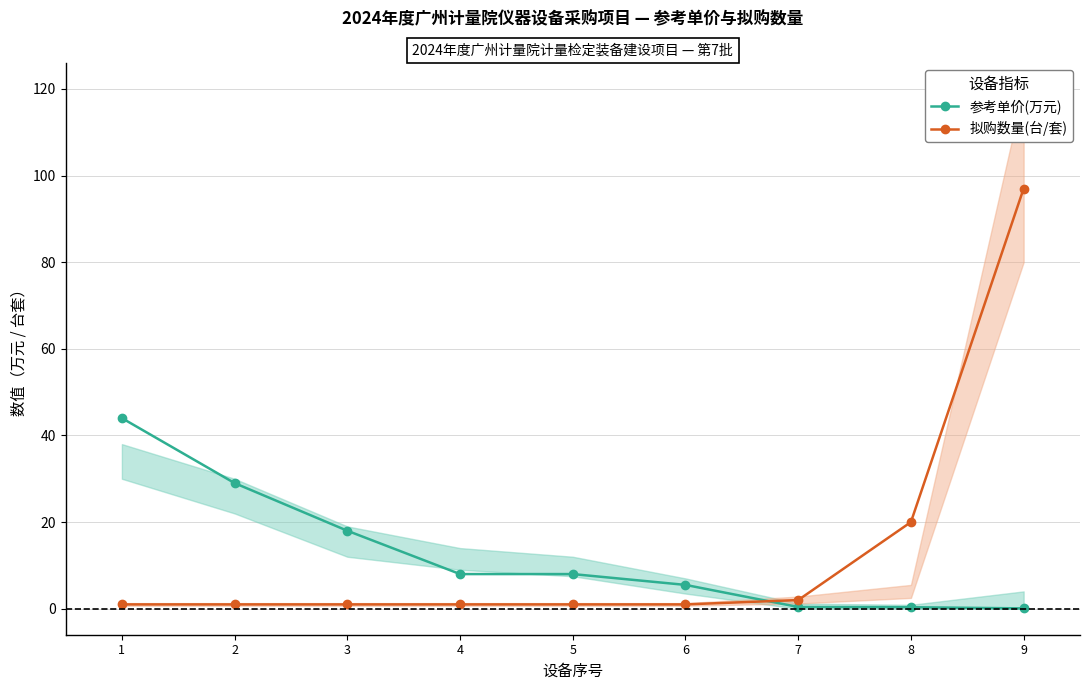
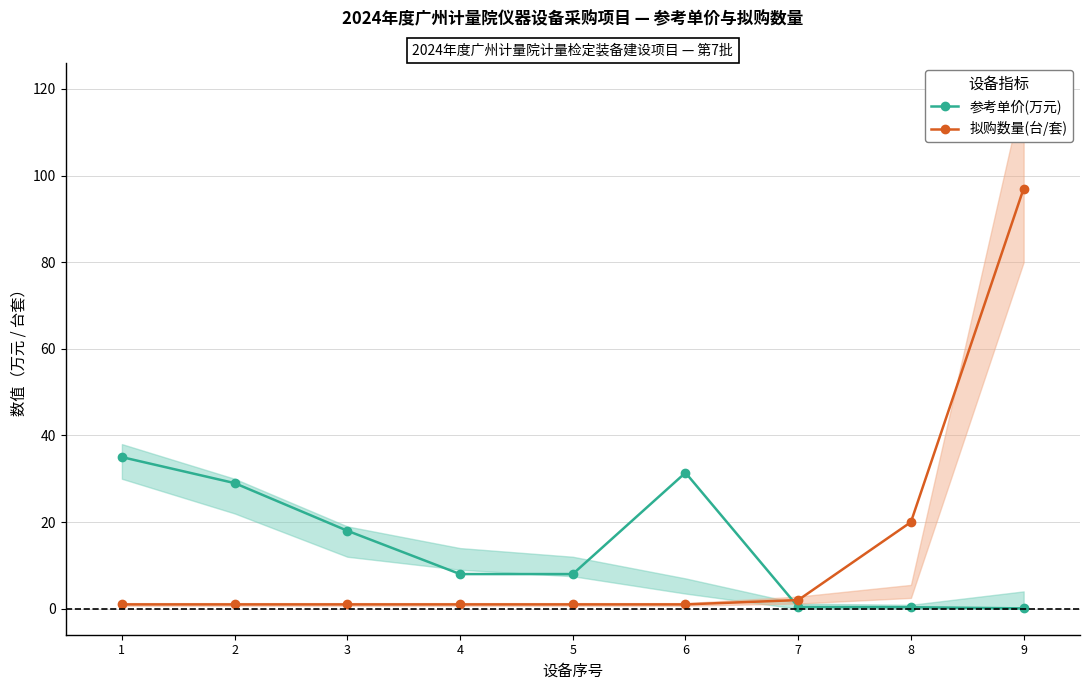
  {
    "参考单价(万元)": {
-     "1": 44,
+     "1": 35,
      "2": 29,
      "3": 18,
      "4": 8,
      "5": 8,
-     "6": 6,
+     "6": 31,
      "7": 0,
      "9": 0
    },
    "拟购数量(台/套)": {
      "7": 2,
      "8": 20,
      "9": 97
    }
  }
